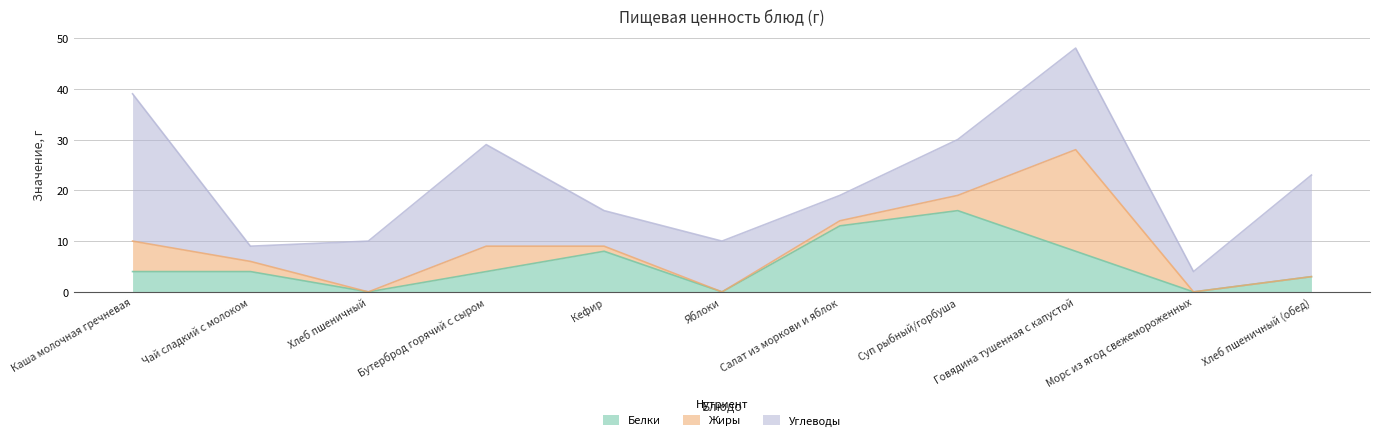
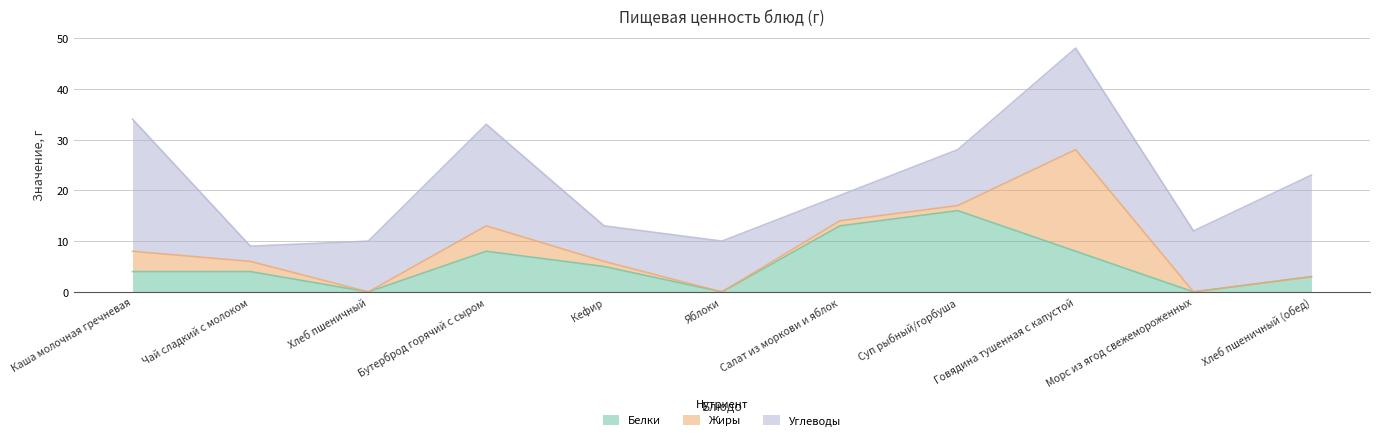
  {
    "Белки": {
      "Каша молочная гречневая": 4,
      "Чай сладкий с молоком": 4,
-     "Бутерброд горячий с сыром": 4,
-     "Кефир": 8,
+     "Бутерброд горячий с сыром": 8,
+     "Кефир": 5,
      "Салат из моркови и яблок": 13,
      "Суп рыбный/горбуша": 16,
      "Говядина тушенная с капустой": 8
    },
    "Жиры": {
-     "Каша молочная гречневая": 6,
+     "Каша молочная гречневая": 4,
      "Чай сладкий с молоком": 2,
      "Бутерброд горячий с сыром": 5,
      "Кефир": 1,
      "Салат из моркови и яблок": 1,
-     "Суп рыбный/горбуша": 3,
+     "Суп рыбный/горбуша": 1,
      "Говядина тушенная с капустой": 20
    },
    "Углеводы": {
-     "Каша молочная гречневая": 29,
+     "Каша молочная гречневая": 26,
      "Чай сладкий с молоком": 3,
      "Хлеб пшеничный": 10,
      "Бутерброд горячий с сыром": 20,
      "Кефир": 7,
      "Яблоки": 10,
      "Салат из моркови и яблок": 5,
      "Суп рыбный/горбуша": 11,
      "Говядина тушенная с капустой": 20,
-     "Морс из ягод свежемороженных": 4,
+     "Морс из ягод свежемороженных": 12,
      "Хлеб пшеничный (обед)": 20
    }
  }
